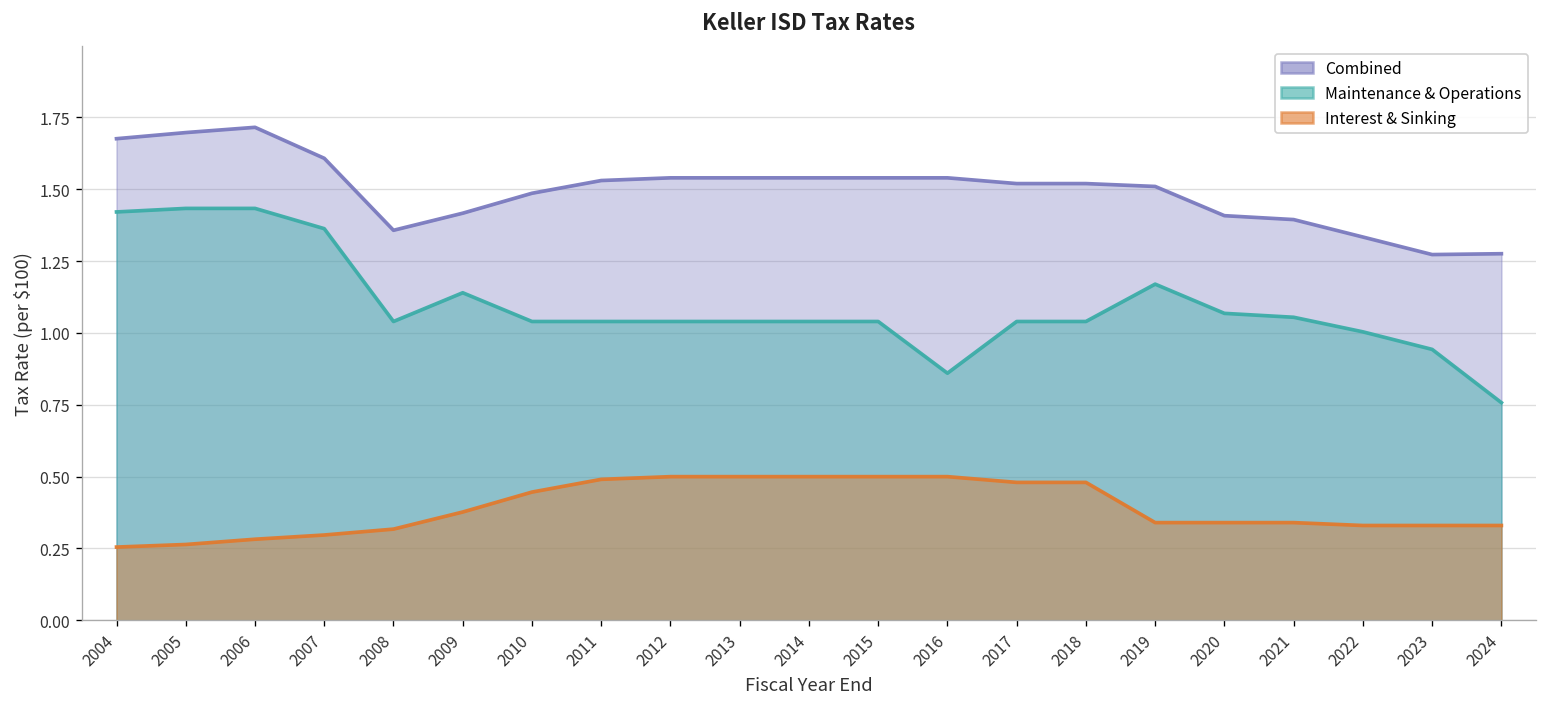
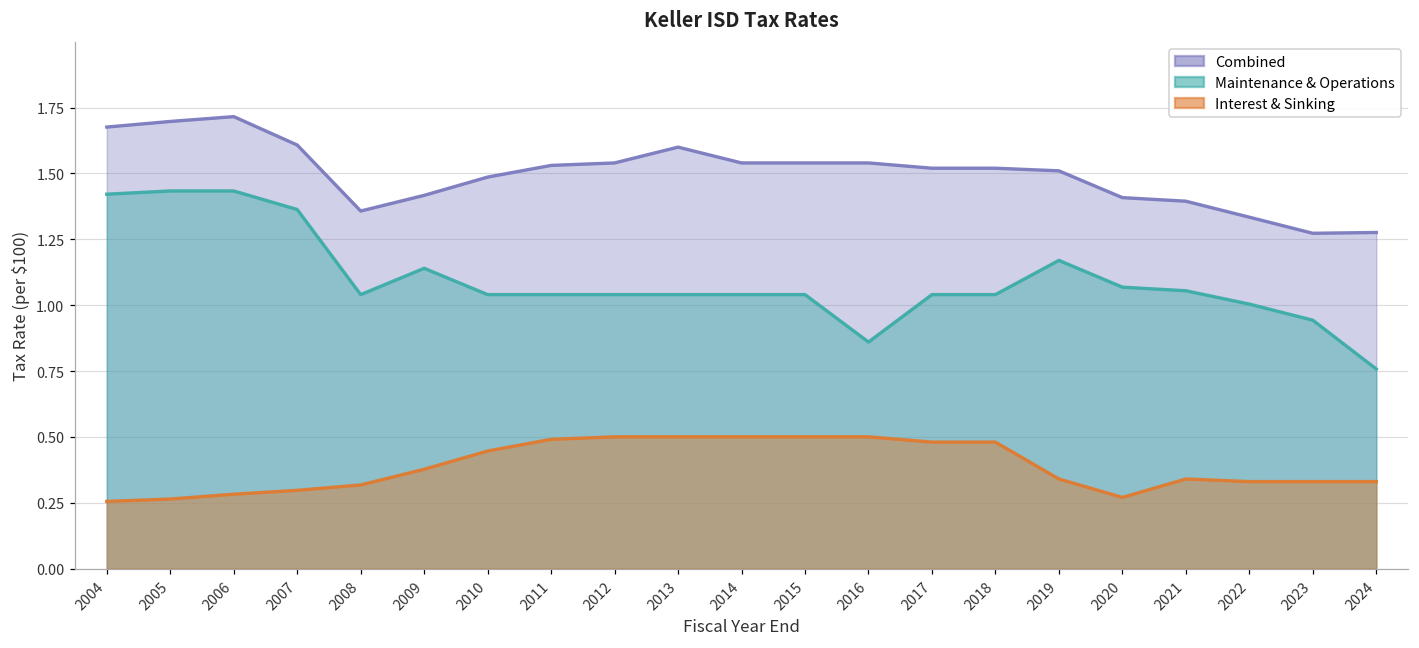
  {
    "Combined": {
      "2004": 1.68,
      "2005": 1.70,
      "2006": 1.72,
      "2007": 1.61,
      "2008": 1.36,
      "2009": 1.42,
      "2010": 1.49,
      "2011": 1.53,
      "2012": 1.54,
-     "2013": 1.54,
+     "2013": 1.60,
      "2014": 1.54,
      "2015": 1.54,
      "2016": 1.54,
      "2017": 1.52,
      "2018": 1.52,
      "2019": 1.51,
      "2020": 1.41,
      "2021": 1.39,
      "2022": 1.33,
      "2023": 1.27,
      "2024": 1.28
    },
    "Maintenance & Operations": {
      "2004": 1.42,
      "2005": 1.43,
      "2006": 1.43,
      "2007": 1.36,
      "2008": 1.04,
      "2009": 1.14,
      "2010": 1.04,
      "2011": 1.04,
      "2012": 1.04,
      "2013": 1.04,
      "2014": 1.04,
      "2015": 1.04,
      "2016": 0.86,
      "2017": 1.04,
      "2018": 1.04,
      "2019": 1.17,
      "2020": 1.07,
      "2021": 1.05,
      "2022": 1.00,
      "2023": 0.94,
      "2024": 0.76
    },
    "Interest & Sinking": {
      "2004": 0.25,
      "2005": 0.26,
      "2006": 0.28,
      "2007": 0.30,
      "2008": 0.32,
      "2009": 0.38,
      "2010": 0.45,
      "2011": 0.49,
      "2012": 0.50,
      "2013": 0.50,
      "2014": 0.50,
      "2015": 0.50,
      "2016": 0.50,
      "2017": 0.48,
      "2018": 0.48,
      "2019": 0.34,
-     "2020": 0.34,
+     "2020": 0.27,
      "2021": 0.34,
      "2022": 0.33,
      "2023": 0.33,
      "2024": 0.33
    }
  }
